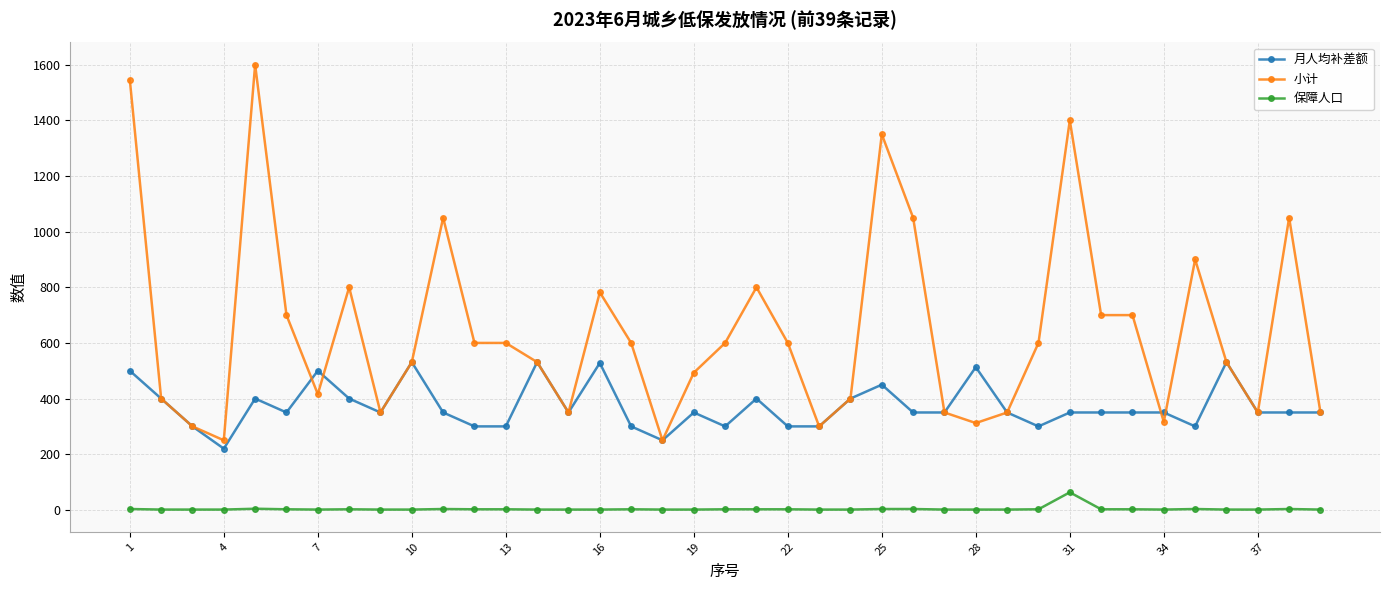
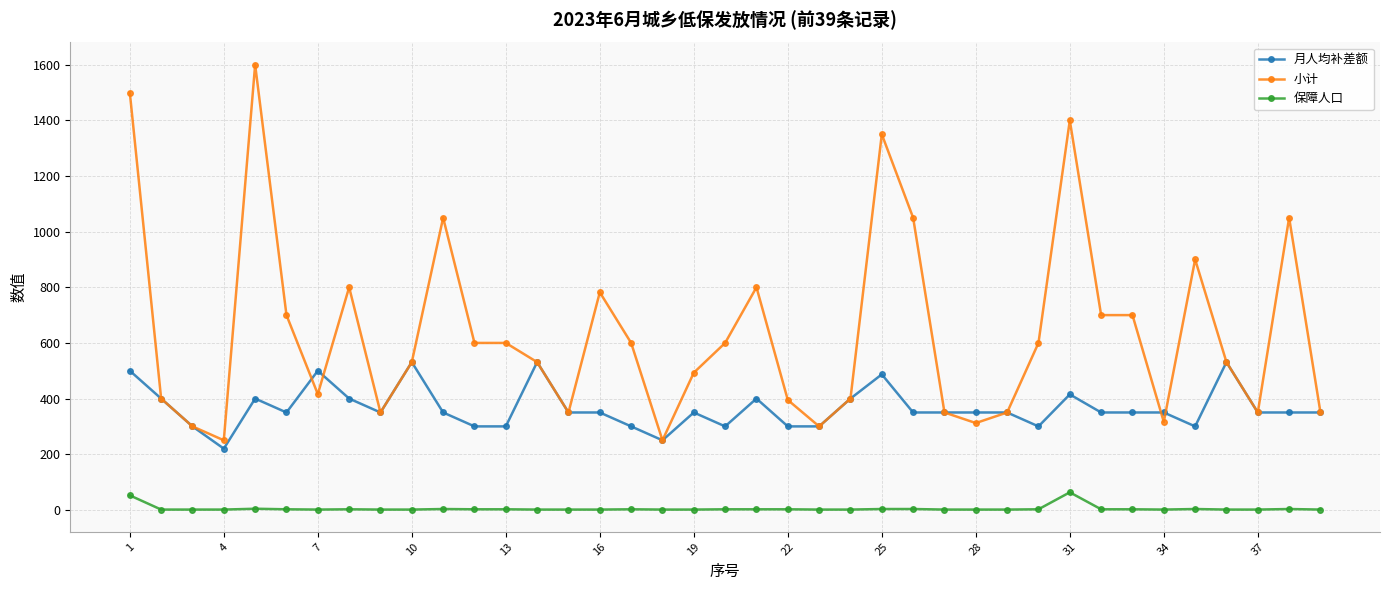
  {
    "月人均补差额": {
      "1": 500,
      "4": 220,
      "7": 500,
      "13": 300,
-     "16": 530,
+     "16": 350,
      "19": 350,
      "22": 300,
-     "25": 450,
-     "28": 510,
-     "31": 350,
+     "25": 490,
+     "28": 350,
+     "31": 420,
      "34": 350
    },
    "小计": {
-     "1": 1550,
+     "1": 1500,
      "4": 250,
      "7": 420,
      "13": 600,
      "16": 780,
      "19": 490,
-     "22": 600,
+     "22": 400,
      "25": 1350,
      "28": 310,
      "31": 1400,
      "34": 320
    },
    "保障人口": {
-     "1": 0,
+     "1": 50,
      "4": 0,
      "7": 0,
      "10": 0,
      "13": 0,
      "16": 0,
      "19": 0,
      "22": 0,
      "25": 0,
      "28": 0,
      "31": 60,
      "34": 0,
      "37": 0
    }
  }
